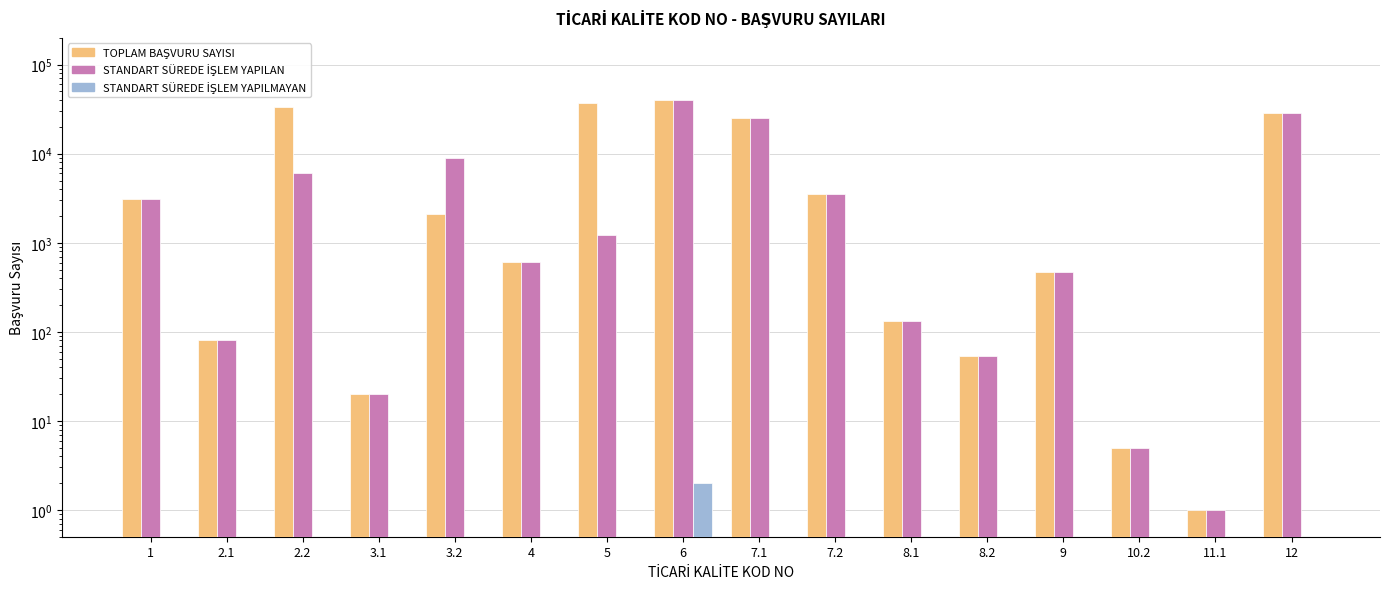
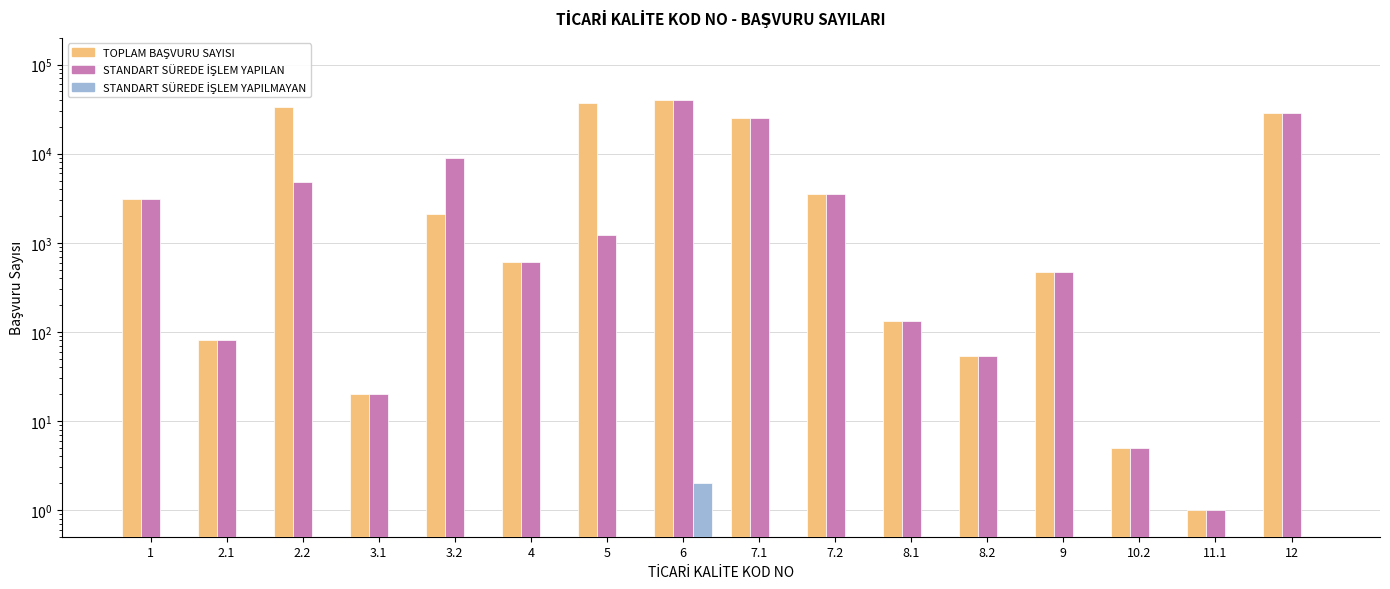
  {
    "TOPLAM BAŞVURU SAYISI": {
      "1": 3100,
      "2.1": 80,
      "2.2": 34000,
      "3.1": 20,
      "3.2": 2100,
      "4": 600,
      "5": 38000,
      "6": 40000,
      "7.1": 25000,
      "7.2": 3500,
      "8.1": 130,
      "8.2": 50,
      "9": 500,
      "10.2": 5,
      "11.1": 1,
      "12": 29000
    },
    "STANDART SÜREDE İŞLEM YAPILAN": {
      "1": 3100,
      "2.1": 80,
-     "2.2": 6000,
+     "2.2": 5000,
      "3.1": 20,
      "3.2": 9000,
      "4": 600,
      "5": 1200,
      "6": 40000,
      "7.1": 25000,
      "7.2": 3500,
      "8.1": 130,
      "8.2": 50,
      "9": 500,
      "10.2": 5,
      "11.1": 1,
      "12": 29000
    },
    "STANDART SÜREDE İŞLEM YAPILMAYAN": {
      "1": 0.5,
      "2.1": 0.5,
      "2.2": 0.5,
      "3.1": 0.5,
      "3.2": 0.5,
      "4": 0.5,
      "5": 0.5,
      "6": 2,
      "7.1": 0.5,
      "7.2": 0.5,
      "8.1": 0.5,
      "8.2": 0.5,
      "9": 0.5,
      "10.2": 0.5,
      "11.1": 0.5,
      "12": 0.5
    }
  }
